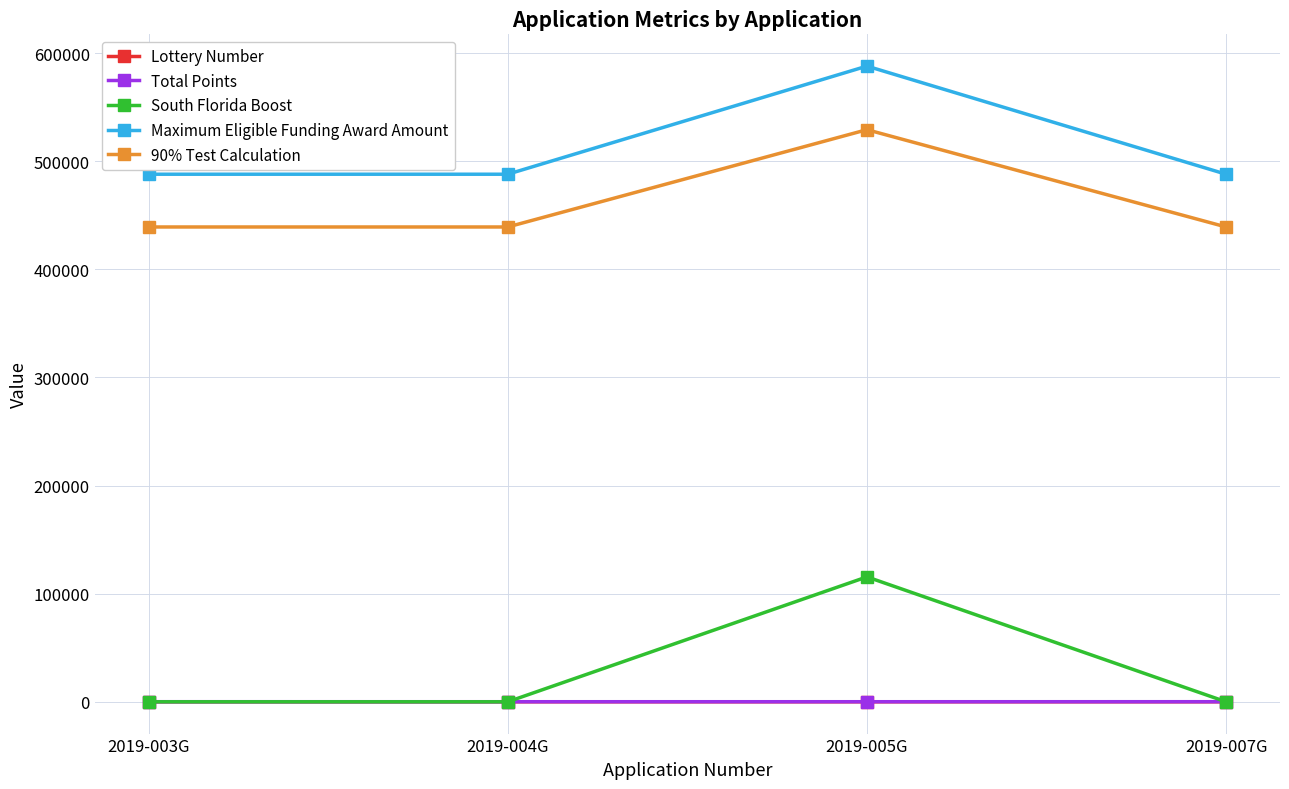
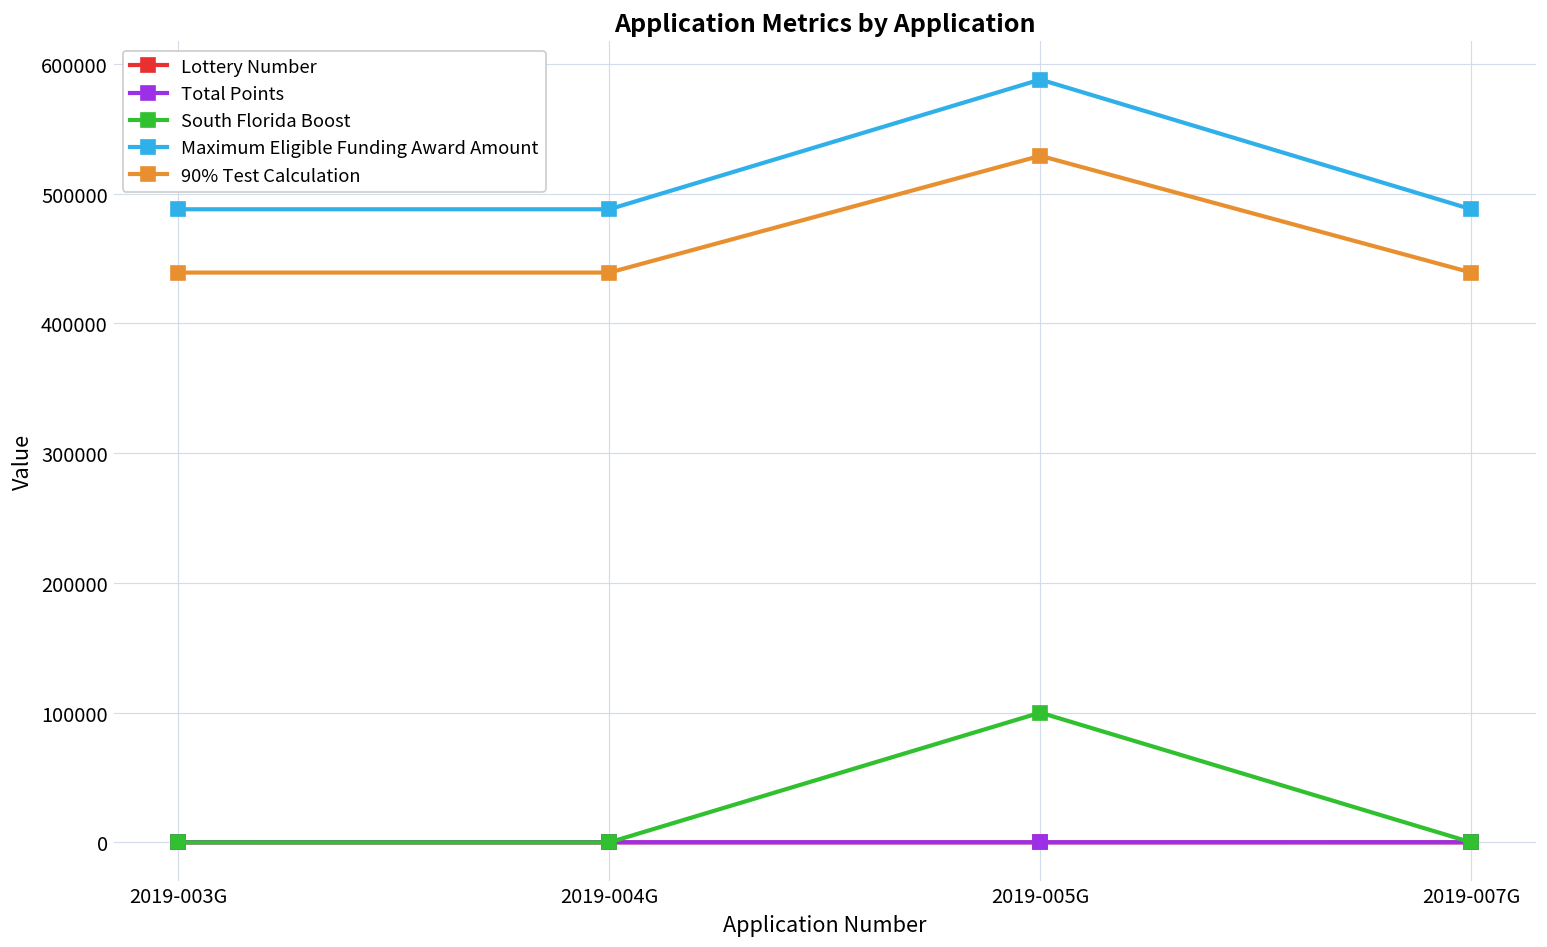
  {
    "Total Points": {
      "2019-005G": 0
    },
    "South Florida Boost": {
-     "2019-005G": 116000
+     "2019-005G": 100000
    },
    "Maximum Eligible Funding Award Amount": {
      "2019-003G": 488000,
      "2019-004G": 488000,
      "2019-005G": 588000,
      "2019-007G": 488000
    },
    "90% Test Calculation": {
      "2019-003G": 439000,
      "2019-004G": 439000,
      "2019-005G": 529000,
      "2019-007G": 439000
    }
  }
